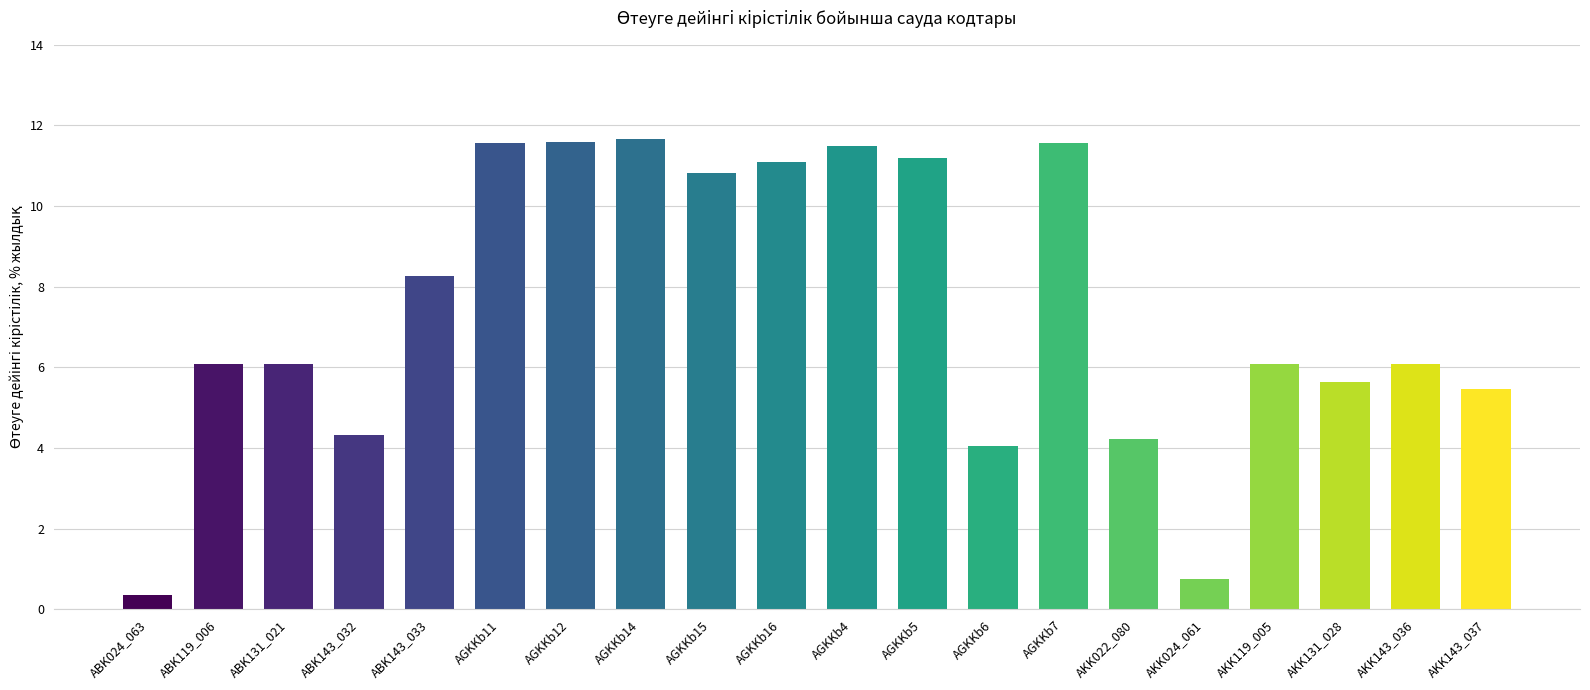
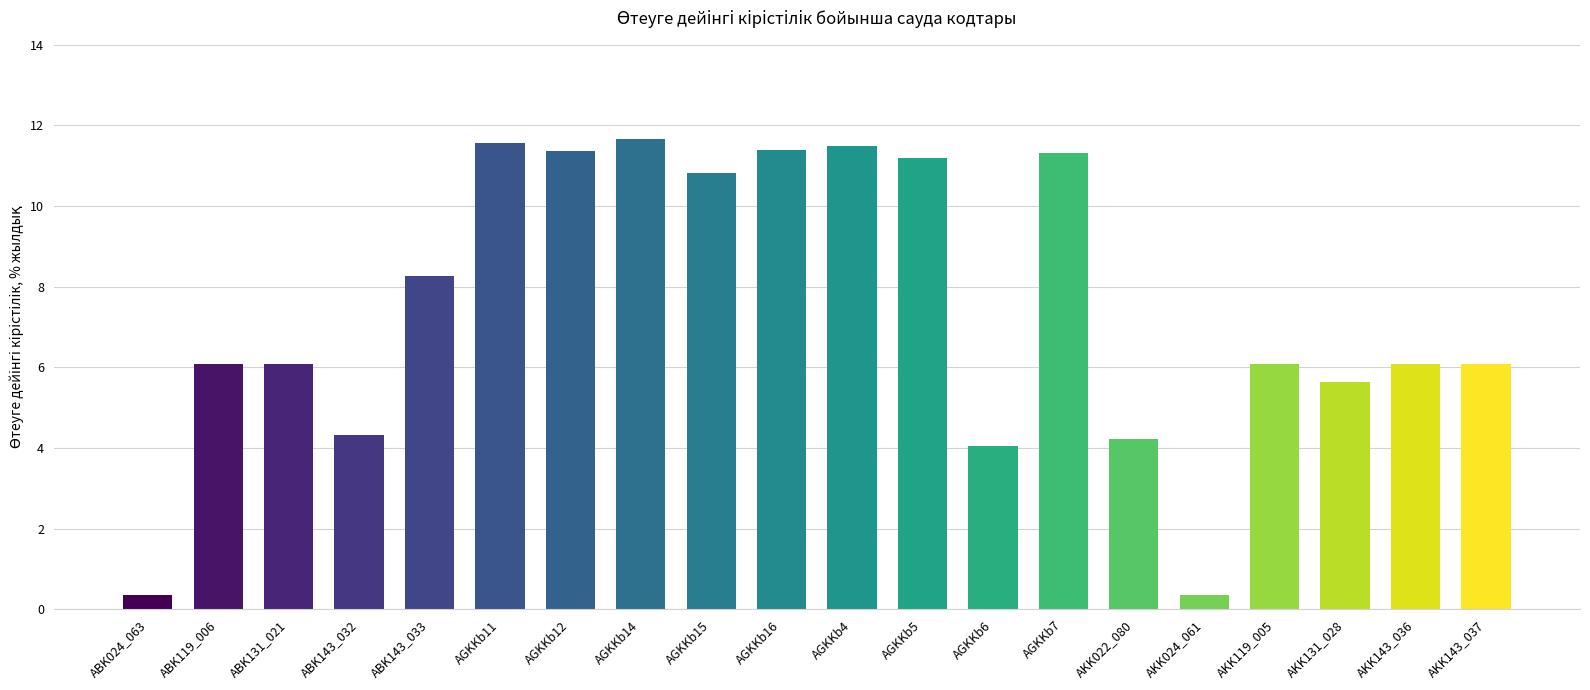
  {
    "ABK024_063": 0.4,
    "ABK119_006": 6.1,
    "ABK131_021": 6.1,
    "ABK143_032": 4.3,
    "ABK143_033": 8.3,
    "AGKKb11": 11.6,
-   "AGKKb12": 11.6,
+   "AGKKb12": 11.4,
    "AGKKb14": 11.7,
    "AGKKb15": 10.8,
-   "AGKKb16": 11.1,
+   "AGKKb16": 11.4,
    "AGKKb4": 11.5,
    "AGKKb5": 11.2,
    "AGKKb6": 4.1,
-   "AGKKb7": 11.6,
+   "AGKKb7": 11.3,
    "AKK022_080": 4.2,
-   "AKK024_061": 0.8,
+   "AKK024_061": 0.4,
    "AKK119_005": 6.1,
    "AKK131_028": 5.6,
    "AKK143_036": 6.1,
-   "AKK143_037": 5.5
+   "AKK143_037": 6.1
  }
